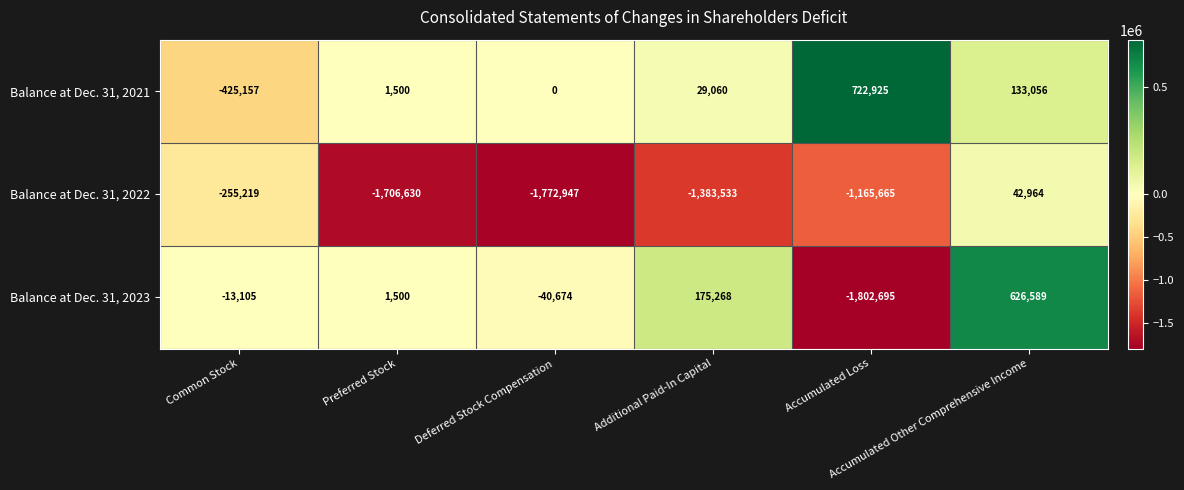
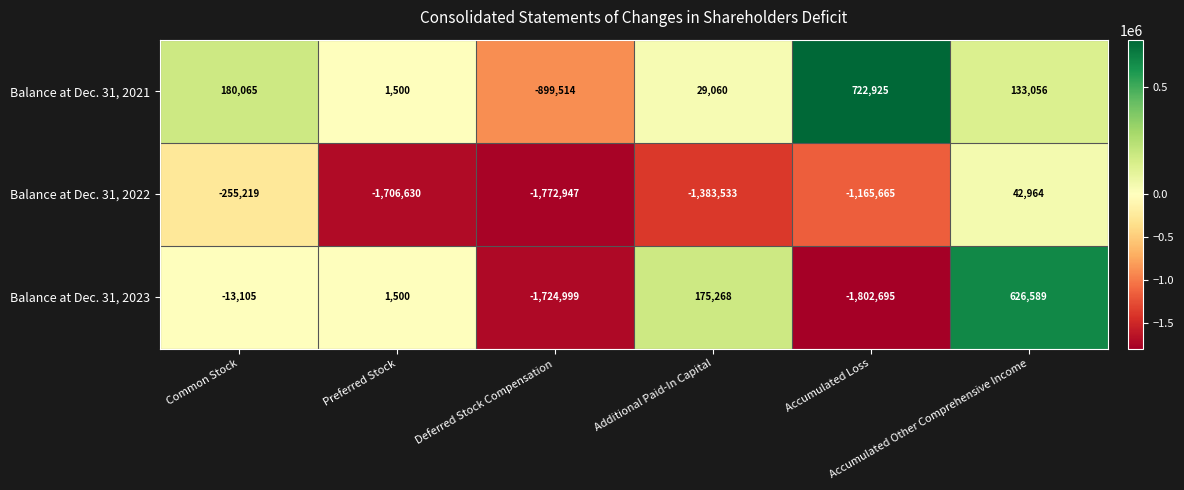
  {
    "Balance at Dec. 31, 2021": {
-     "Common Stock": "-425,157",
+     "Common Stock": "180,065",
      "Preferred Stock": "1,500",
-     "Deferred Stock Compensation": "0",
+     "Deferred Stock Compensation": "-899,514",
      "Additional Paid-In Capital": "29,060",
      "Accumulated Loss": "722,925",
      "Accumulated Other Comprehensive Income": "133,056"
    },
    "Balance at Dec. 31, 2022": {
      "Common Stock": "-255,219",
      "Preferred Stock": "-1,706,630",
      "Deferred Stock Compensation": "-1,772,947",
      "Additional Paid-In Capital": "-1,383,533",
      "Accumulated Loss": "-1,165,665",
      "Accumulated Other Comprehensive Income": "42,964"
    },
    "Balance at Dec. 31, 2023": {
      "Common Stock": "-13,105",
      "Preferred Stock": "1,500",
-     "Deferred Stock Compensation": "-40,674",
+     "Deferred Stock Compensation": "-1,724,999",
      "Additional Paid-In Capital": "175,268",
      "Accumulated Loss": "-1,802,695",
      "Accumulated Other Comprehensive Income": "626,589"
    }
  }
